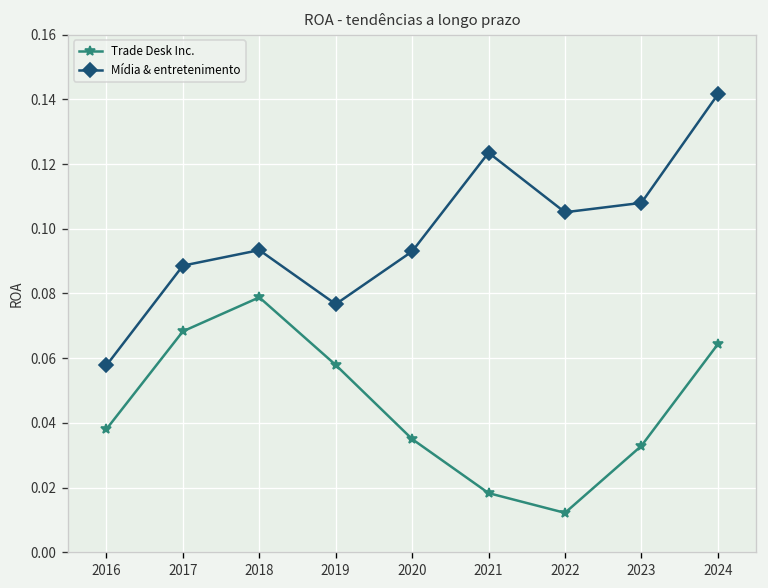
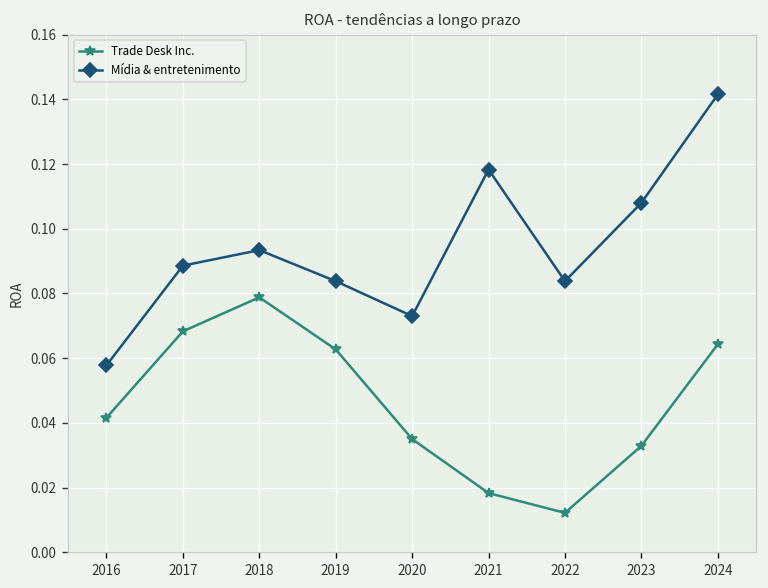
  {
    "Trade Desk Inc.": {
-     "2016": 0.038,
+     "2016": 0.042,
      "2017": 0.068,
      "2018": 0.079,
-     "2019": 0.058,
+     "2019": 0.063,
      "2020": 0.035,
      "2021": 0.018,
      "2022": 0.012,
      "2023": 0.033,
      "2024": 0.064
    },
    "Mídia & entretenimento": {
      "2016": 0.058,
      "2017": 0.089,
      "2018": 0.093,
-     "2019": 0.077,
-     "2020": 0.093,
-     "2021": 0.124,
-     "2022": 0.105,
+     "2019": 0.084,
+     "2020": 0.073,
+     "2021": 0.118,
+     "2022": 0.084,
      "2023": 0.108,
      "2024": 0.142
    }
  }
